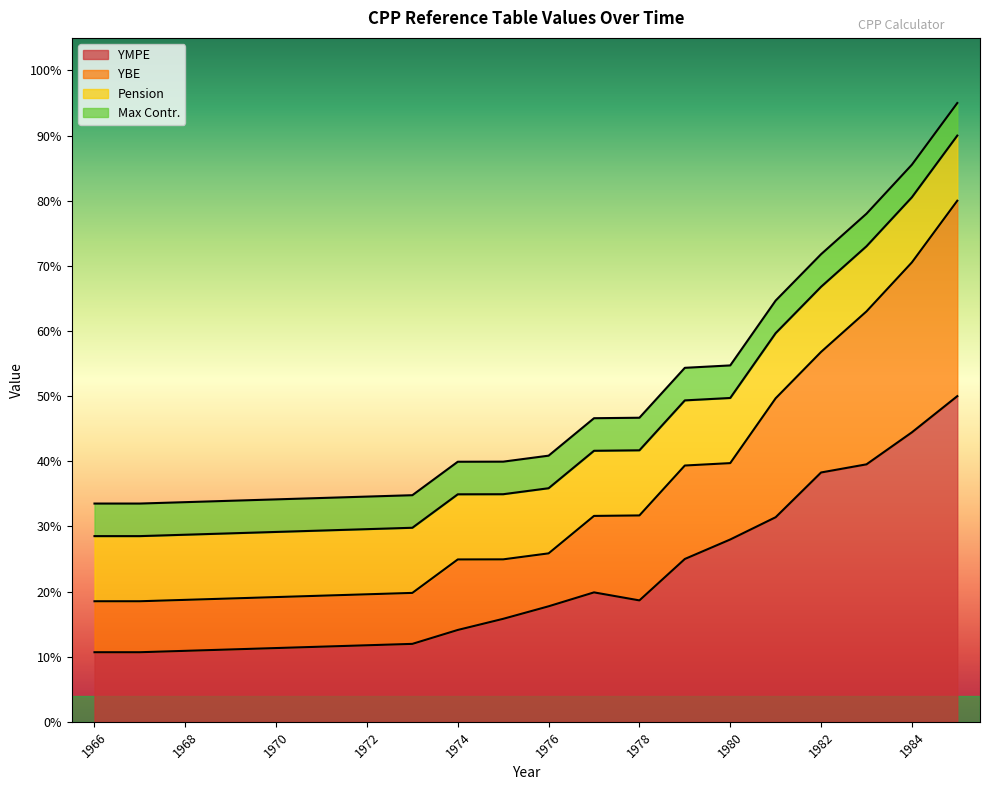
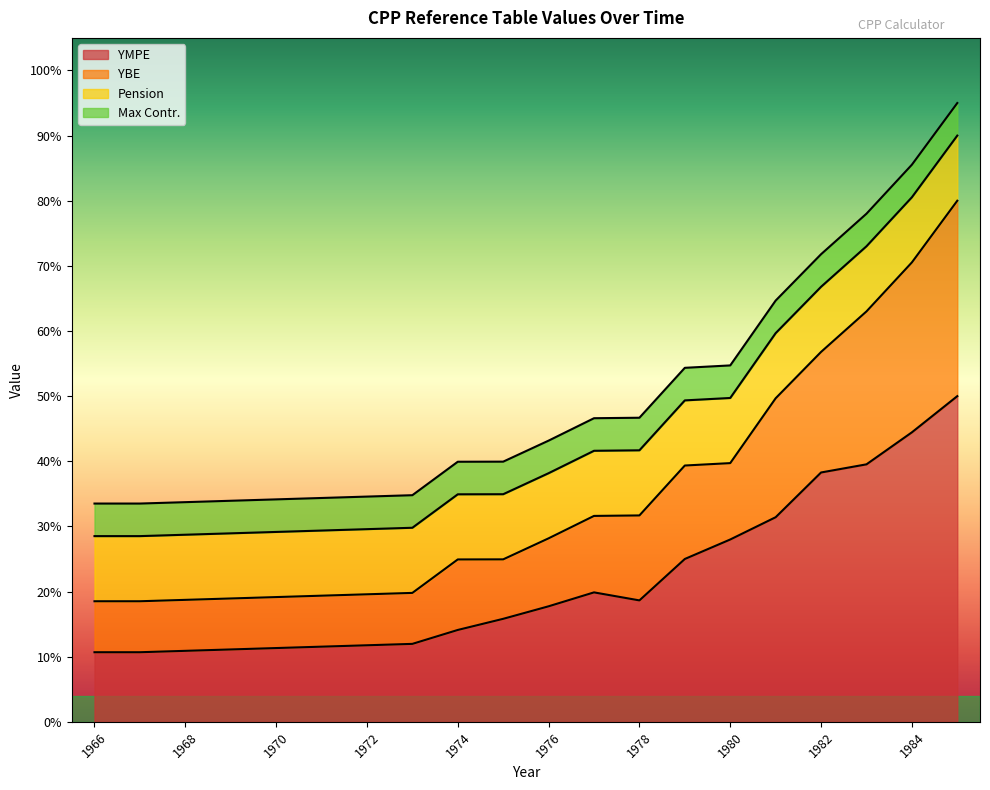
  {
    "YMPE": {
      "1966": "11%",
      "1968": "11%",
      "1970": "11%",
      "1972": "12%",
      "1974": "14%",
      "1976": "18%",
      "1978": "19%",
      "1980": "28%",
      "1982": "38%",
      "1984": "44%"
    },
    "YBE": {
      "1966": "8%",
      "1968": "8%",
      "1970": "8%",
      "1972": "8%",
      "1974": "11%",
-     "1976": "8%",
+     "1976": "10%",
      "1978": "13%",
      "1980": "12%",
      "1982": "19%",
      "1984": "26%"
    },
    "Pension": {
      "1966": "10%",
      "1968": "10%",
      "1970": "10%",
      "1972": "10%",
      "1974": "10%",
      "1976": "10%",
      "1978": "10%",
      "1980": "10%",
      "1982": "10%",
      "1984": "10%"
    },
    "Max Contr.": {
      "1966": "5%",
      "1968": "5%",
      "1970": "5%",
      "1972": "5%",
      "1974": "5%",
      "1976": "5%",
      "1978": "5%",
      "1980": "5%",
      "1982": "5%",
      "1984": "5%"
    }
  }
